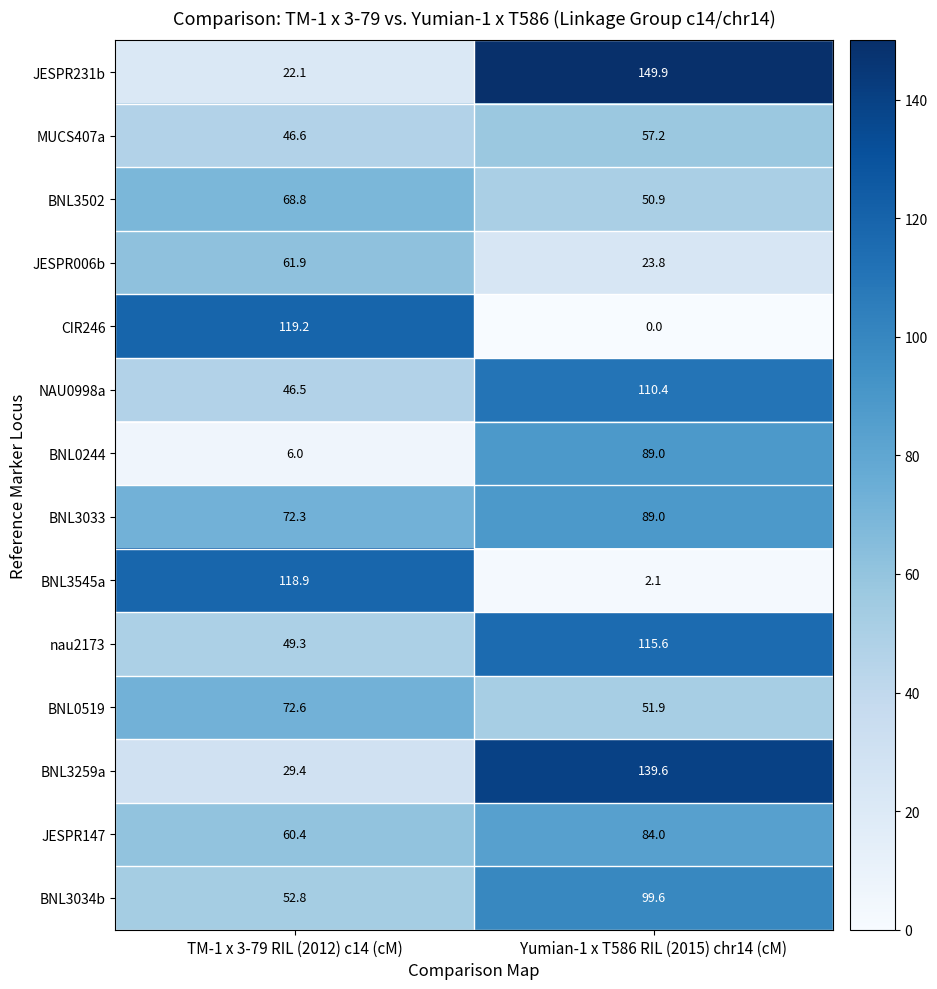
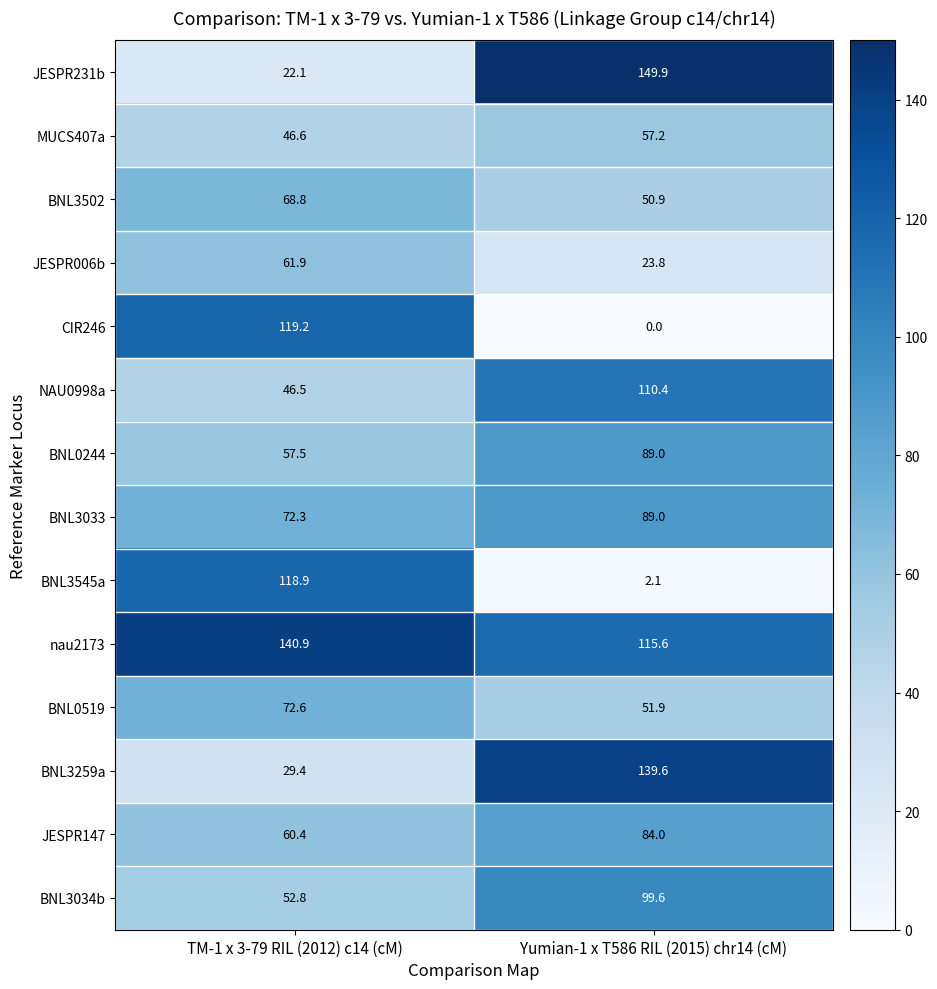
  {
    "JESPR231b": {
      "TM-1 x 3-79 RIL (2012) c14 (cM)": 22.1,
      "Yumian-1 x T586 RIL (2015) chr14 (cM)": 149.9
    },
    "MUCS407a": {
      "TM-1 x 3-79 RIL (2012) c14 (cM)": 46.6,
      "Yumian-1 x T586 RIL (2015) chr14 (cM)": 57.2
    },
    "BNL3502": {
      "TM-1 x 3-79 RIL (2012) c14 (cM)": 68.8,
      "Yumian-1 x T586 RIL (2015) chr14 (cM)": 50.9
    },
    "JESPR006b": {
      "TM-1 x 3-79 RIL (2012) c14 (cM)": 61.9,
      "Yumian-1 x T586 RIL (2015) chr14 (cM)": 23.8
    },
    "CIR246": {
      "TM-1 x 3-79 RIL (2012) c14 (cM)": 119.2,
      "Yumian-1 x T586 RIL (2015) chr14 (cM)": 0.0
    },
    "NAU0998a": {
      "TM-1 x 3-79 RIL (2012) c14 (cM)": 46.5,
      "Yumian-1 x T586 RIL (2015) chr14 (cM)": 110.4
    },
    "BNL0244": {
-     "TM-1 x 3-79 RIL (2012) c14 (cM)": 6.0,
+     "TM-1 x 3-79 RIL (2012) c14 (cM)": 57.5,
      "Yumian-1 x T586 RIL (2015) chr14 (cM)": 89.0
    },
    "BNL3033": {
      "TM-1 x 3-79 RIL (2012) c14 (cM)": 72.3,
      "Yumian-1 x T586 RIL (2015) chr14 (cM)": 89.0
    },
    "BNL3545a": {
      "TM-1 x 3-79 RIL (2012) c14 (cM)": 118.9,
      "Yumian-1 x T586 RIL (2015) chr14 (cM)": 2.1
    },
    "nau2173": {
-     "TM-1 x 3-79 RIL (2012) c14 (cM)": 49.3,
+     "TM-1 x 3-79 RIL (2012) c14 (cM)": 140.9,
      "Yumian-1 x T586 RIL (2015) chr14 (cM)": 115.6
    },
    "BNL0519": {
      "TM-1 x 3-79 RIL (2012) c14 (cM)": 72.6,
      "Yumian-1 x T586 RIL (2015) chr14 (cM)": 51.9
    },
    "BNL3259a": {
      "TM-1 x 3-79 RIL (2012) c14 (cM)": 29.4,
      "Yumian-1 x T586 RIL (2015) chr14 (cM)": 139.6
    },
    "JESPR147": {
      "TM-1 x 3-79 RIL (2012) c14 (cM)": 60.4,
      "Yumian-1 x T586 RIL (2015) chr14 (cM)": 84.0
    },
    "BNL3034b": {
      "TM-1 x 3-79 RIL (2012) c14 (cM)": 52.8,
      "Yumian-1 x T586 RIL (2015) chr14 (cM)": 99.6
    }
  }
